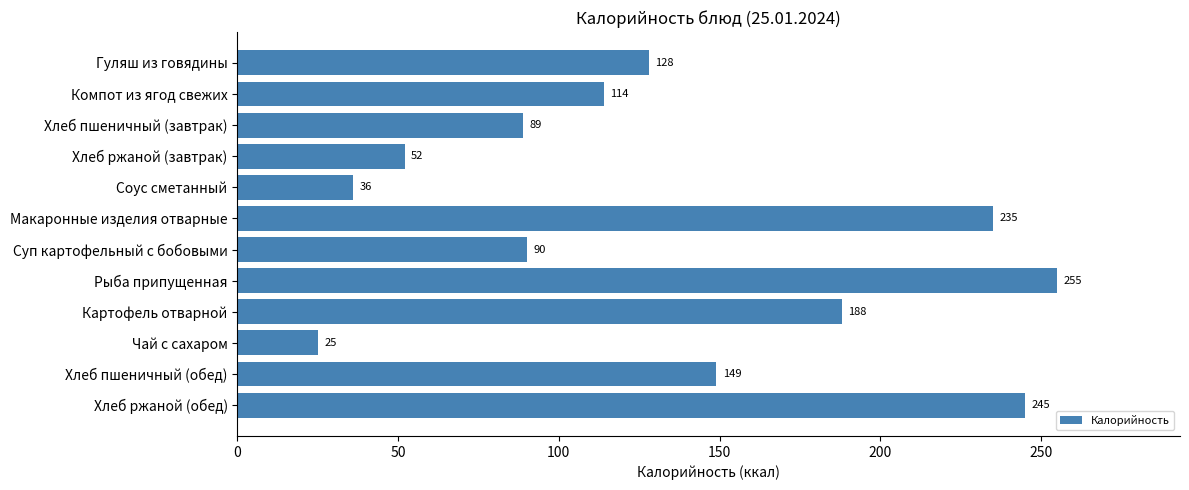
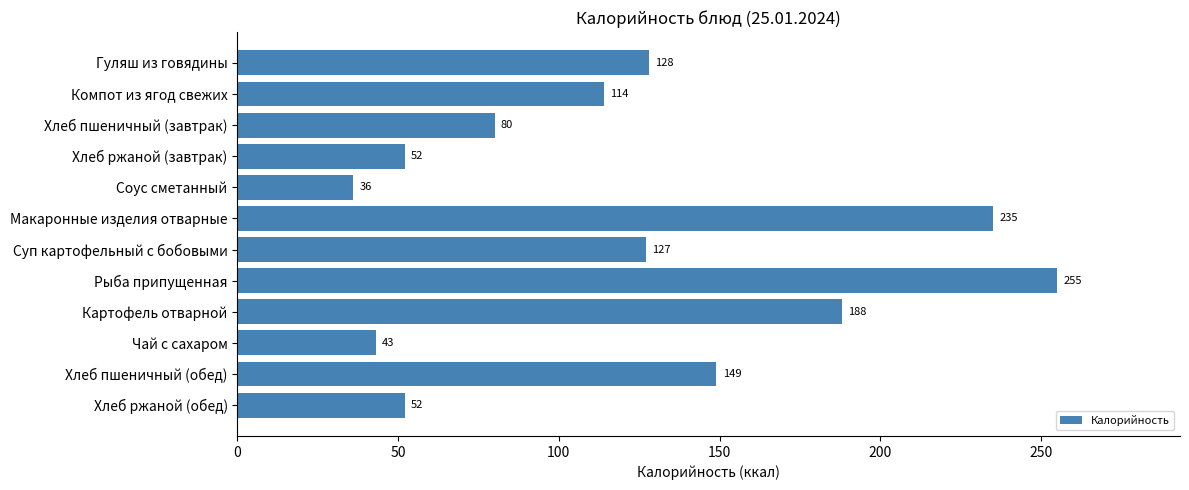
  {
    "Гуляш из говядины": 128,
    "Компот из ягод свежих": 114,
-   "Хлеб пшеничный (завтрак)": 89,
+   "Хлеб пшеничный (завтрак)": 80,
    "Хлеб ржаной (завтрак)": 52,
    "Соус сметанный": 36,
    "Макаронные изделия отварные": 235,
-   "Суп картофельный с бобовыми": 90,
+   "Суп картофельный с бобовыми": 127,
    "Рыба припущенная": 255,
    "Картофель отварной": 188,
-   "Чай с сахаром": 25,
+   "Чай с сахаром": 43,
    "Хлеб пшеничный (обед)": 149,
-   "Хлеб ржаной (обед)": 245
+   "Хлеб ржаной (обед)": 52
  }
